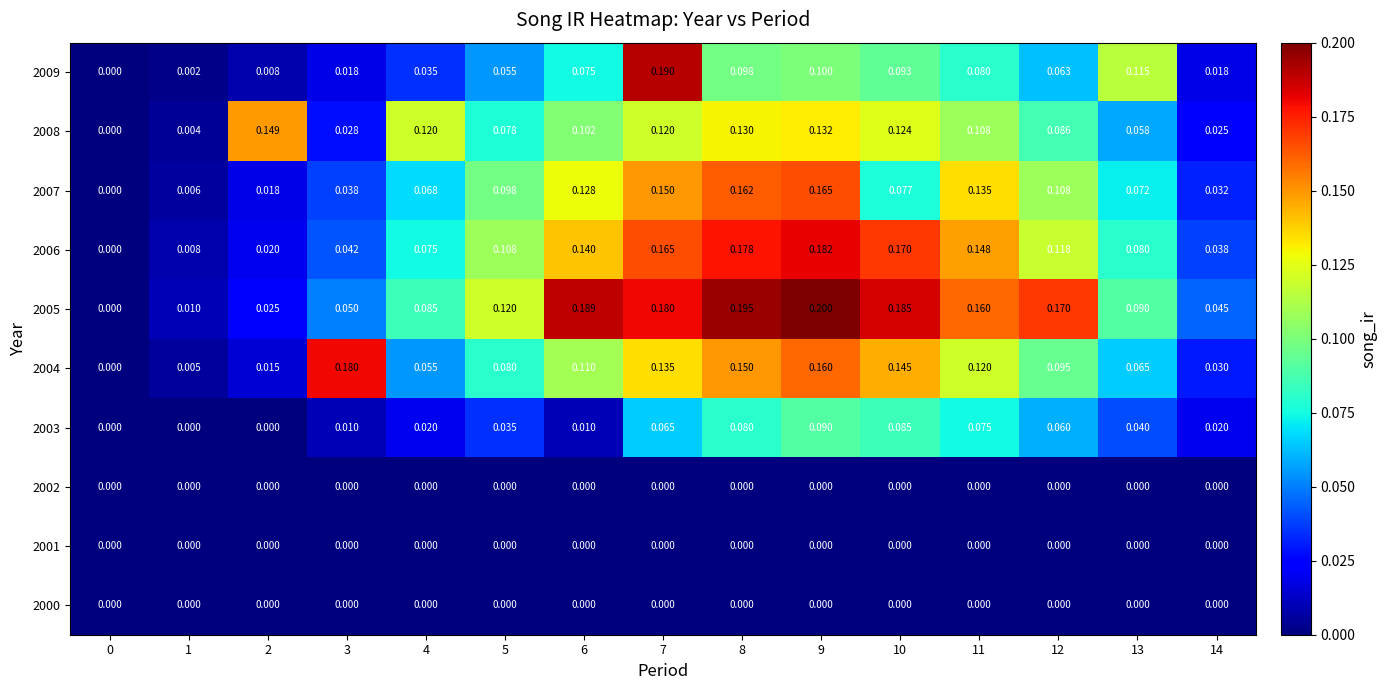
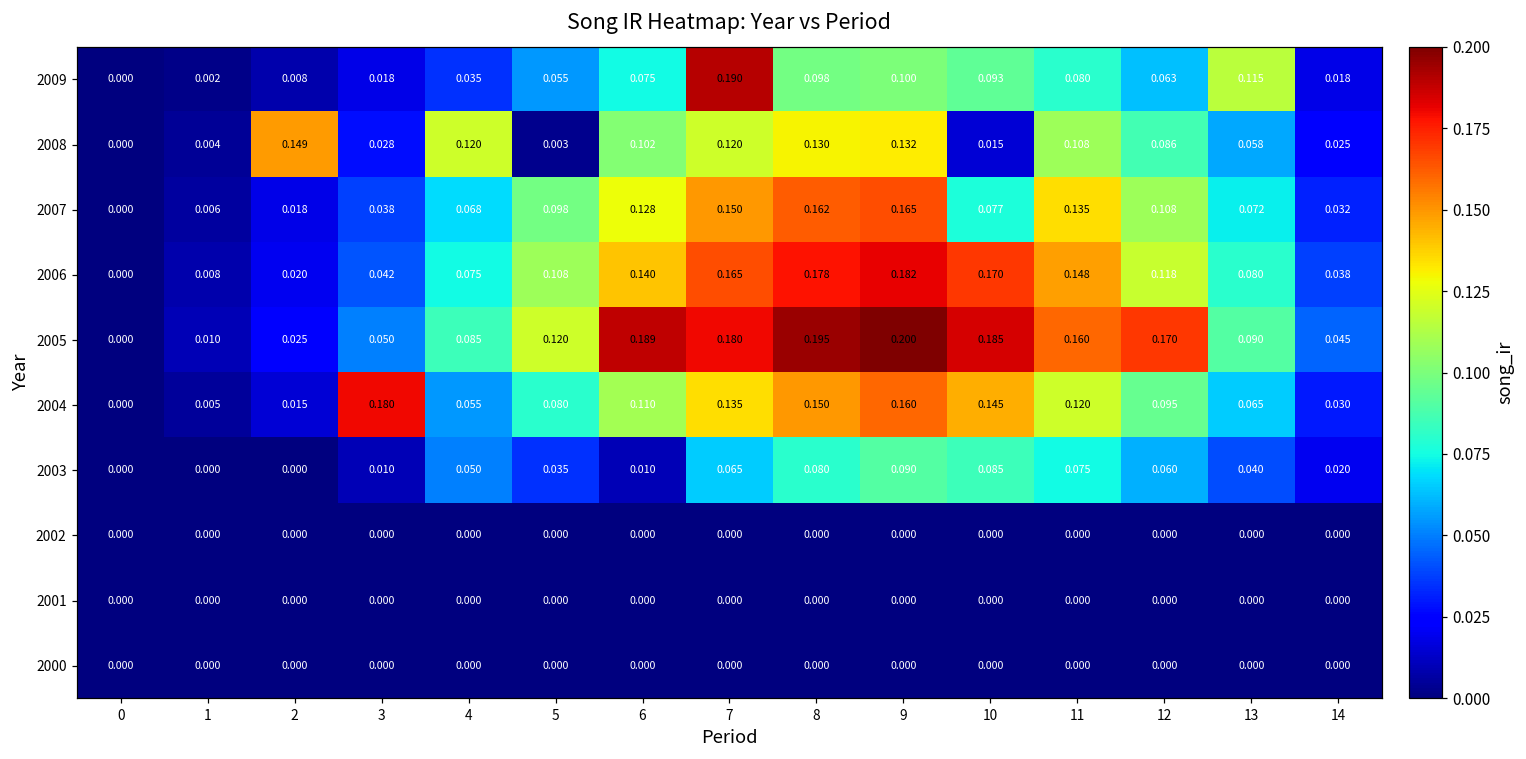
  {
    "2009": {
      "0": 0.000,
      "1": 0.002,
      "2": 0.008,
      "3": 0.018,
      "4": 0.035,
      "5": 0.055,
      "6": 0.075,
      "7": 0.190,
      "8": 0.098,
      "9": 0.100,
      "10": 0.093,
      "11": 0.080,
      "12": 0.063,
      "13": 0.115,
      "14": 0.018
    },
    "2008": {
      "0": 0.000,
      "1": 0.004,
      "2": 0.149,
      "3": 0.028,
      "4": 0.120,
-     "5": 0.078,
+     "5": 0.003,
      "6": 0.102,
      "7": 0.120,
      "8": 0.130,
      "9": 0.132,
-     "10": 0.124,
+     "10": 0.015,
      "11": 0.108,
      "12": 0.086,
      "13": 0.058,
      "14": 0.025
    },
    "2007": {
      "0": 0.000,
      "1": 0.006,
      "2": 0.018,
      "3": 0.038,
      "4": 0.068,
      "5": 0.098,
      "6": 0.128,
      "7": 0.150,
      "8": 0.162,
      "9": 0.165,
      "10": 0.077,
      "11": 0.135,
      "12": 0.108,
      "13": 0.072,
      "14": 0.032
    },
    "2006": {
      "0": 0.000,
      "1": 0.008,
      "2": 0.020,
      "3": 0.042,
      "4": 0.075,
      "5": 0.108,
      "6": 0.140,
      "7": 0.165,
      "8": 0.178,
      "9": 0.182,
      "10": 0.170,
      "11": 0.148,
      "12": 0.118,
      "13": 0.080,
      "14": 0.038
    },
    "2005": {
      "0": 0.000,
      "1": 0.010,
      "2": 0.025,
      "3": 0.050,
      "4": 0.085,
      "5": 0.120,
      "6": 0.189,
      "7": 0.180,
      "8": 0.195,
      "9": 0.200,
      "10": 0.185,
      "11": 0.160,
      "12": 0.170,
      "13": 0.090,
      "14": 0.045
    },
    "2004": {
      "0": 0.000,
      "1": 0.005,
      "2": 0.015,
      "3": 0.180,
      "4": 0.055,
      "5": 0.080,
      "6": 0.110,
      "7": 0.135,
      "8": 0.150,
      "9": 0.160,
      "10": 0.145,
      "11": 0.120,
      "12": 0.095,
      "13": 0.065,
      "14": 0.030
    },
    "2003": {
      "0": 0.000,
      "1": 0.000,
      "2": 0.000,
      "3": 0.010,
-     "4": 0.020,
+     "4": 0.050,
      "5": 0.035,
      "6": 0.010,
      "7": 0.065,
      "8": 0.080,
      "9": 0.090,
      "10": 0.085,
      "11": 0.075,
      "12": 0.060,
      "13": 0.040,
      "14": 0.020
    },
    "2002": {
      "0": 0.000,
      "1": 0.000,
      "2": 0.000,
      "3": 0.000,
      "4": 0.000,
      "5": 0.000,
      "6": 0.000,
      "7": 0.000,
      "8": 0.000,
      "9": 0.000,
      "10": 0.000,
      "11": 0.000,
      "12": 0.000,
      "13": 0.000,
      "14": 0.000
    },
    "2001": {
      "0": 0.000,
      "1": 0.000,
      "2": 0.000,
      "3": 0.000,
      "4": 0.000,
      "5": 0.000,
      "6": 0.000,
      "7": 0.000,
      "8": 0.000,
      "9": 0.000,
      "10": 0.000,
      "11": 0.000,
      "12": 0.000,
      "13": 0.000,
      "14": 0.000
    },
    "2000": {
      "0": 0.000,
      "1": 0.000,
      "2": 0.000,
      "3": 0.000,
      "4": 0.000,
      "5": 0.000,
      "6": 0.000,
      "7": 0.000,
      "8": 0.000,
      "9": 0.000,
      "10": 0.000,
      "11": 0.000,
      "12": 0.000,
      "13": 0.000,
      "14": 0.000
    }
  }
